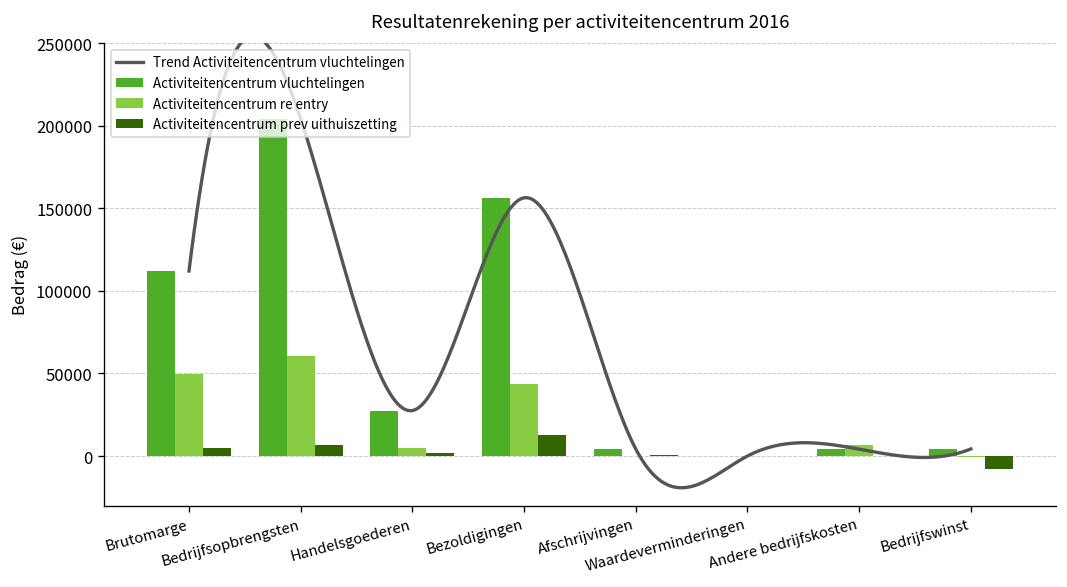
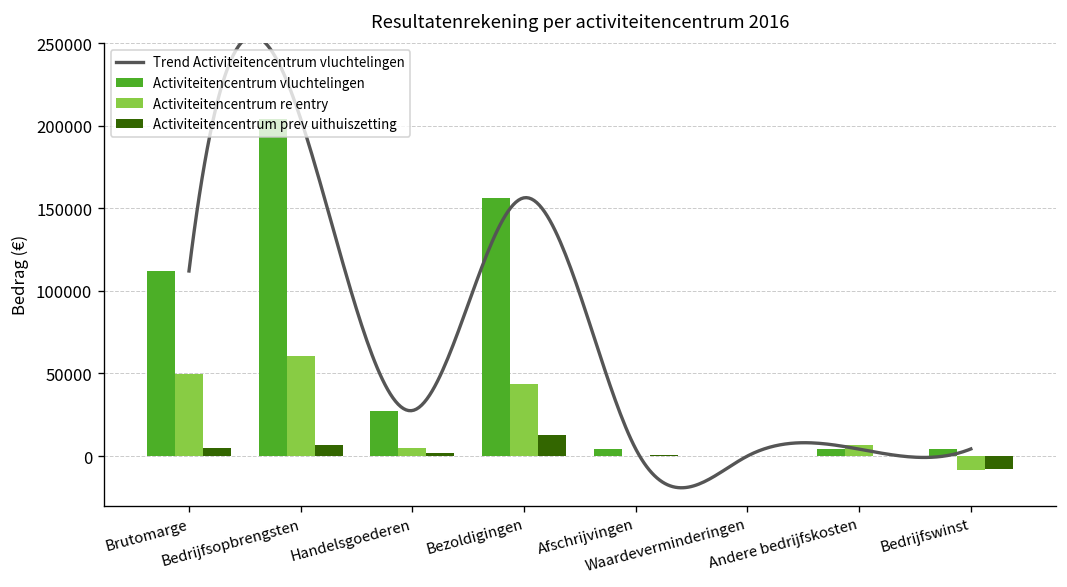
  {
    "Activiteitencentrum vluchtelingen": {
      "Brutomarge": 112000,
      "Handelsgoederen": 28000,
      "Bezoldigingen": 156000,
      "Afschrijvingen": 4000,
      "Waardeverminderingen": 0,
      "Andere bedrijfskosten": 4000,
      "Bedrijfswinst": 4000
    },
    "Trend Activiteitencentrum vluchtelingen": {
      "Brutomarge": 112000,
      "Bedrijfswinst": 4000
    },
    "Activiteitencentrum re entry": {
      "Brutomarge": 50000,
      "Bedrijfsopbrengsten": 61000,
      "Handelsgoederen": 5000,
      "Bezoldigingen": 44000,
      "Afschrijvingen": 0,
      "Waardeverminderingen": 0,
      "Andere bedrijfskosten": 7000,
-     "Bedrijfswinst": -1000
+     "Bedrijfswinst": -9000
    },
    "Activiteitencentrum prev uithuiszetting": {
      "Brutomarge": 5000,
      "Bedrijfsopbrengsten": 7000,
      "Bezoldigingen": 13000,
      "Waardeverminderingen": 0,
      "Andere bedrijfskosten": 0,
      "Bedrijfswinst": -8000
    }
  }
